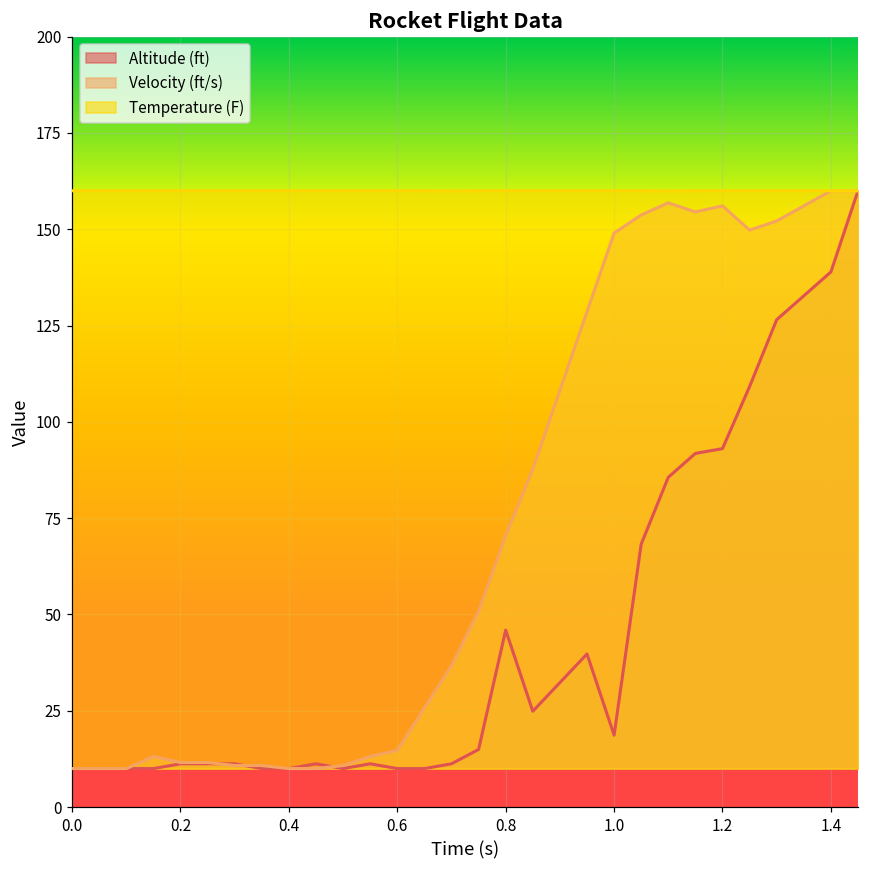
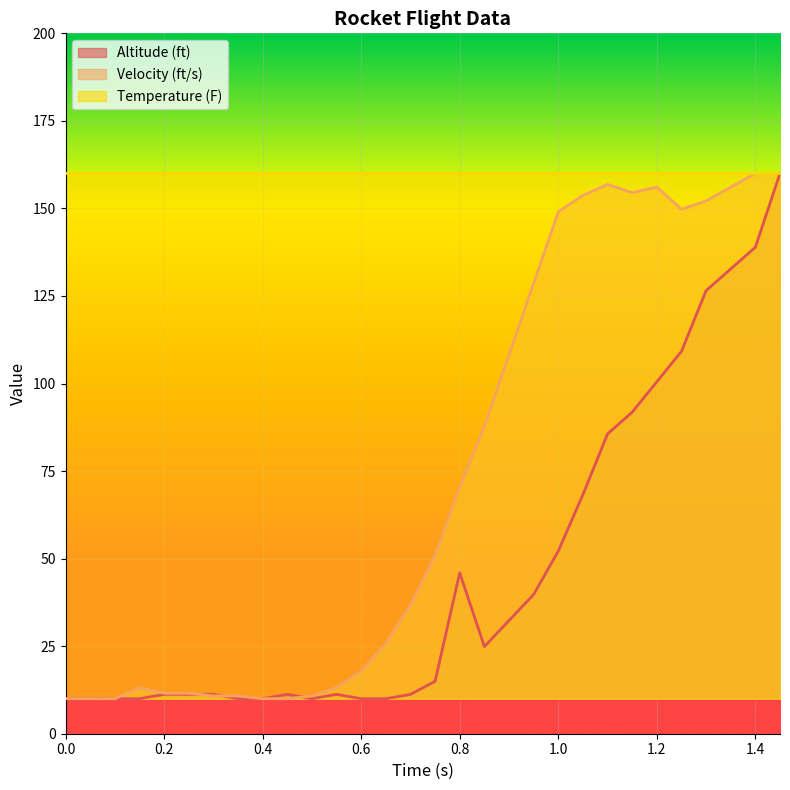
  {
    "Altitude (ft)": {
      "0.6": 10,
      "0.8": 46,
-     "1.0": 19,
-     "1.2": 93,
+     "1.0": 52,
+     "1.2": 100,
      "1.4": 139
    },
    "Velocity (ft/s)": {
-     "0.6": 15,
+     "0.6": 18,
      "0.8": 70,
      "1.0": 149,
      "1.2": 156
    },
    "Temperature (F)": {
      "0.0": 160,
      "0.2": 160,
      "0.4": 160,
      "0.6": 160,
      "0.8": 160,
      "1.0": 160,
      "1.2": 160
    }
  }
